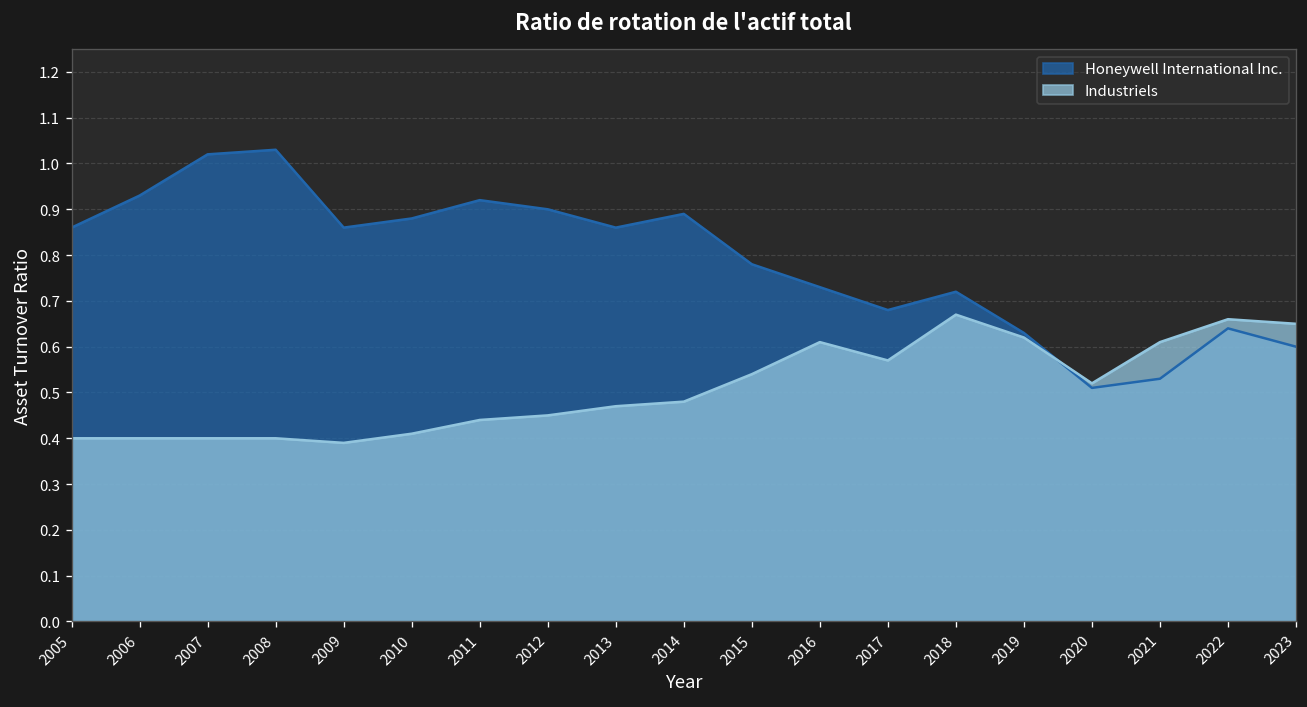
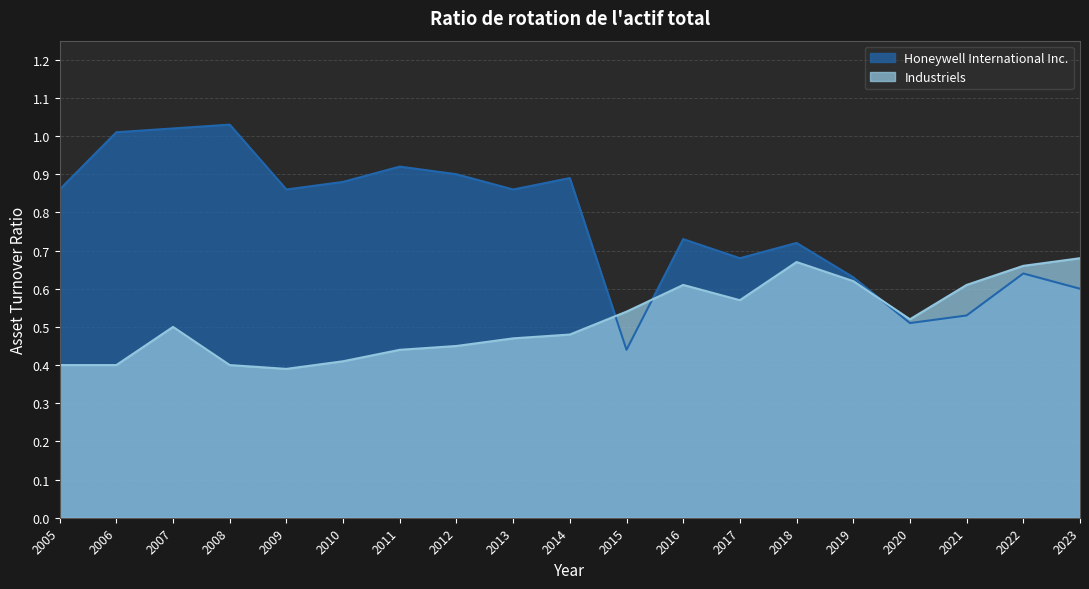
  {
    "Honeywell International Inc.": {
      "2005": 0.86,
-     "2006": 0.93,
+     "2006": 1.01,
      "2007": 1.02,
      "2008": 1.03,
      "2009": 0.86,
      "2010": 0.88,
      "2011": 0.92,
      "2012": 0.90,
      "2013": 0.86,
      "2014": 0.89,
-     "2015": 0.78,
+     "2015": 0.44,
      "2016": 0.73,
      "2017": 0.68,
      "2018": 0.72,
      "2019": 0.63,
      "2020": 0.51,
      "2021": 0.53,
      "2022": 0.64,
      "2023": 0.60
    },
    "Industriels": {
      "2005": 0.40,
      "2006": 0.40,
-     "2007": 0.4,
+     "2007": 0.5,
      "2008": 0.40,
      "2009": 0.39,
      "2010": 0.41,
      "2011": 0.44,
      "2012": 0.45,
      "2013": 0.47,
      "2014": 0.48,
      "2015": 0.54,
      "2016": 0.61,
      "2017": 0.57,
      "2018": 0.67,
      "2019": 0.62,
      "2020": 0.52,
      "2021": 0.61,
      "2022": 0.66,
-     "2023": 0.65
+     "2023": 0.68
    }
  }
